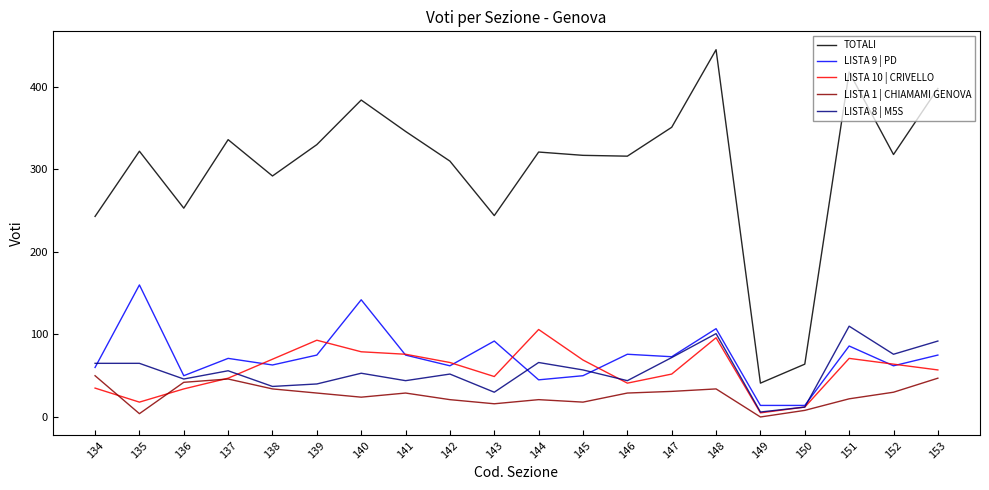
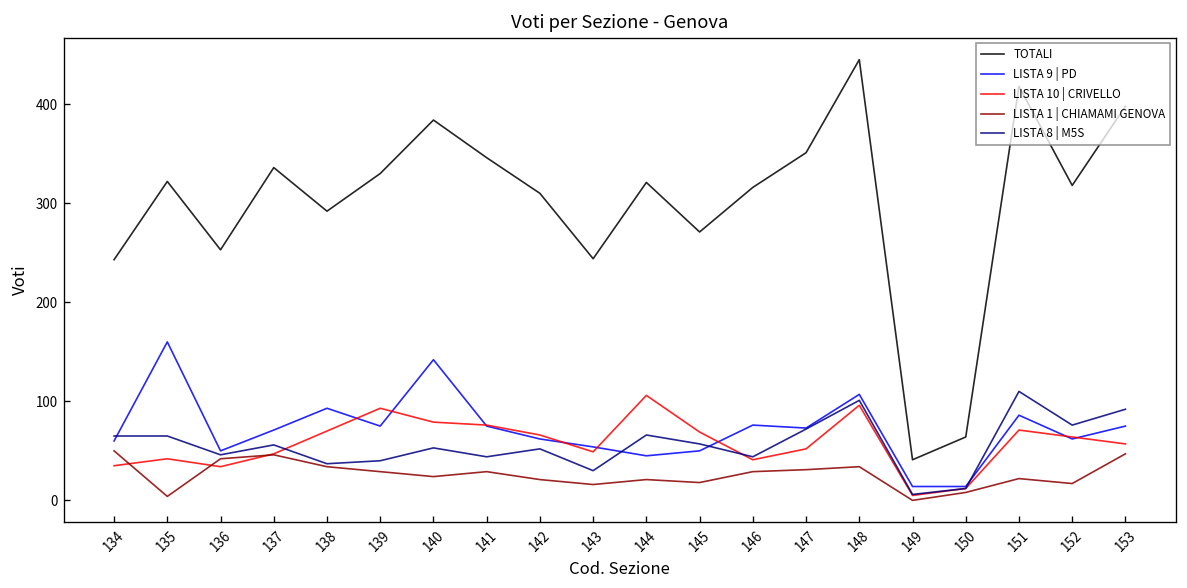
  {
    "TOTALI": {
      "134": 240,
      "135": 320,
      "136": 250,
      "137": 340,
      "138": 290,
      "139": 330,
      "140": 380,
      "141": 350,
      "142": 310,
      "143": 240,
      "144": 320,
-     "145": 320,
+     "145": 270,
      "146": 320,
      "147": 350,
      "148": 450,
      "149": 40,
      "150": 60,
      "152": 320
    },
    "LISTA 9 | PD": {
      "134": 60,
      "135": 160,
      "136": 50,
      "137": 70,
-     "138": 60,
+     "138": 90,
      "139": 80,
      "140": 140,
      "142": 60,
-     "143": 90,
+     "143": 50,
      "144": 50,
      "145": 50,
      "146": 80,
      "148": 110,
      "149": 10,
      "151": 90,
      "153": 80
    },
    "LISTA 10 | CRIVELLO": {
      "134": 40,
-     "135": 20,
+     "135": 40,
      "136": 30,
      "138": 70,
      "139": 90,
      "140": 80,
      "142": 70,
      "143": 50,
      "144": 110,
      "145": 70,
      "147": 50,
      "148": 100,
      "151": 70,
      "153": 60
    },
    "LISTA 1 | CHIAMAMI GENOVA": {
      "134": 50,
      "135": 0,
      "136": 40,
      "139": 30,
      "140": 20,
      "141": 30,
      "142": 20,
      "143": 20,
      "144": 20,
      "145": 20,
      "146": 30,
      "147": 30,
      "148": 30,
      "149": 0,
      "150": 10,
      "151": 20,
-     "152": 30,
+     "152": 20,
      "153": 50
    },
    "LISTA 8 | M5S": {
      "134": 70,
      "135": 70,
      "136": 50,
      "137": 60,
      "139": 40,
      "140": 50,
      "141": 40,
      "142": 50,
      "143": 30,
      "144": 70,
      "145": 60,
      "148": 100,
      "151": 110,
      "152": 80,
      "153": 90
    }
  }
